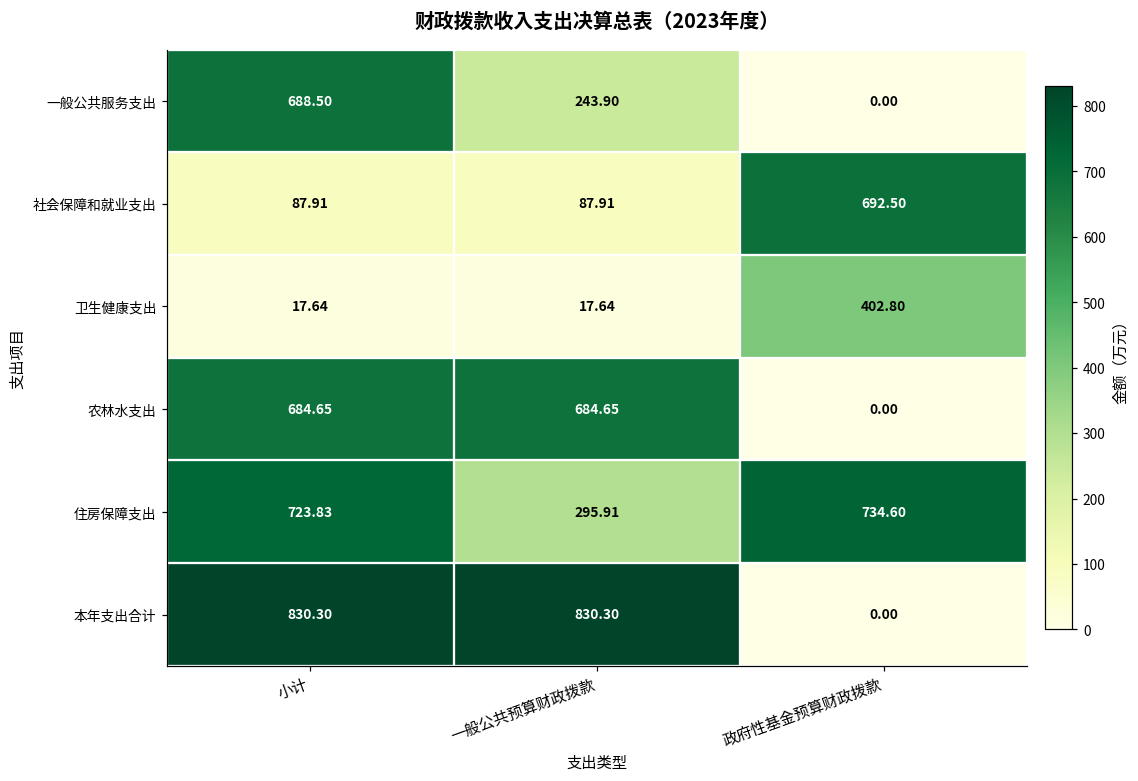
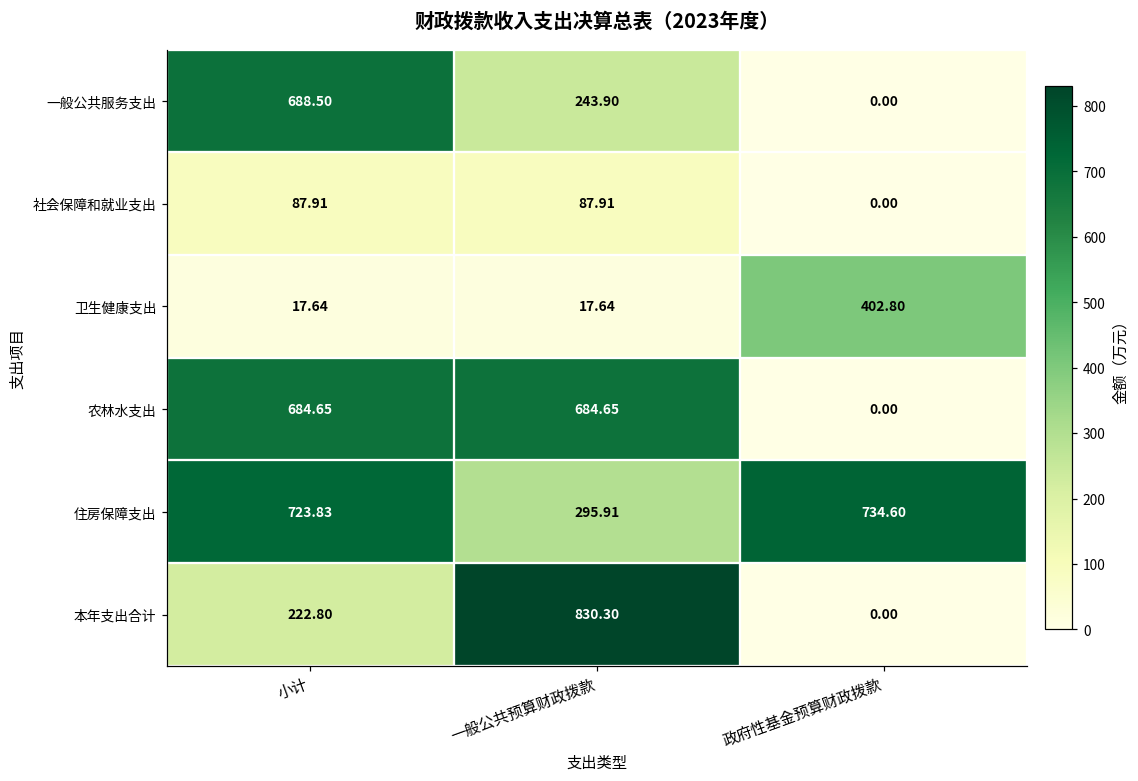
  {
    "一般公共服务支出": {
      "小计": 688.50,
      "一般公共预算财政拨款": 243.90,
      "政府性基金预算财政拨款": 0.00
    },
    "社会保障和就业支出": {
      "小计": 87.91,
      "一般公共预算财政拨款": 87.91,
-     "政府性基金预算财政拨款": 692.50
+     "政府性基金预算财政拨款": 0.00
    },
    "卫生健康支出": {
      "小计": 17.64,
      "一般公共预算财政拨款": 17.64,
      "政府性基金预算财政拨款": 402.80
    },
    "农林水支出": {
      "小计": 684.65,
      "一般公共预算财政拨款": 684.65,
      "政府性基金预算财政拨款": 0.00
    },
    "住房保障支出": {
      "小计": 723.83,
      "一般公共预算财政拨款": 295.91,
      "政府性基金预算财政拨款": 734.60
    },
    "本年支出合计": {
-     "小计": 830.30,
+     "小计": 222.80,
      "一般公共预算财政拨款": 830.30,
      "政府性基金预算财政拨款": 0.00
    }
  }
